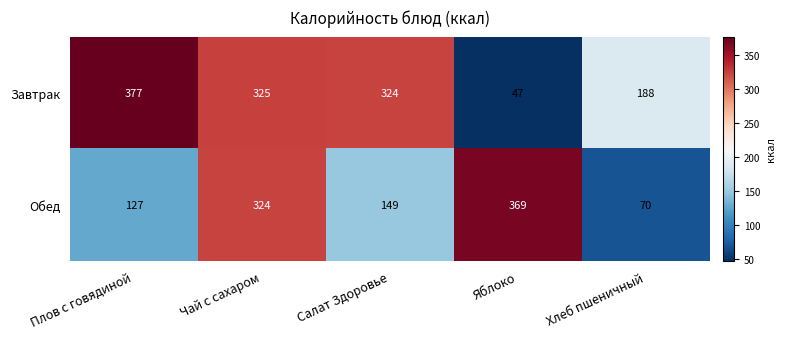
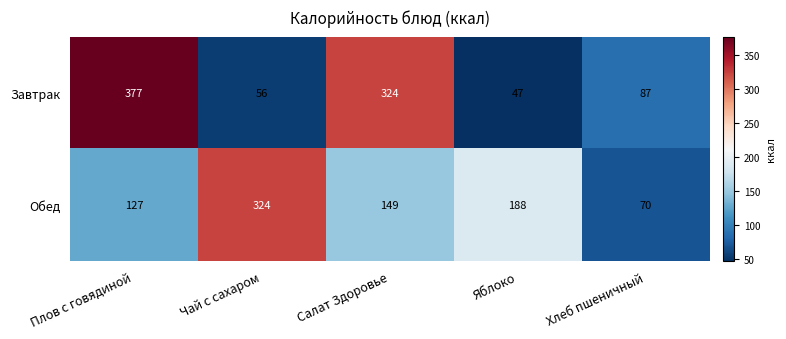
  {
    "Завтрак": {
      "Плов с говядиной": 377,
-     "Чай с сахаром": 325,
+     "Чай с сахаром": 56,
      "Салат Здоровье": 324,
      "Яблоко": 47,
-     "Хлеб пшеничный": 188
+     "Хлеб пшеничный": 87
    },
    "Обед": {
      "Плов с говядиной": 127,
      "Чай с сахаром": 324,
      "Салат Здоровье": 149,
-     "Яблоко": 369,
+     "Яблоко": 188,
      "Хлеб пшеничный": 70
    }
  }
